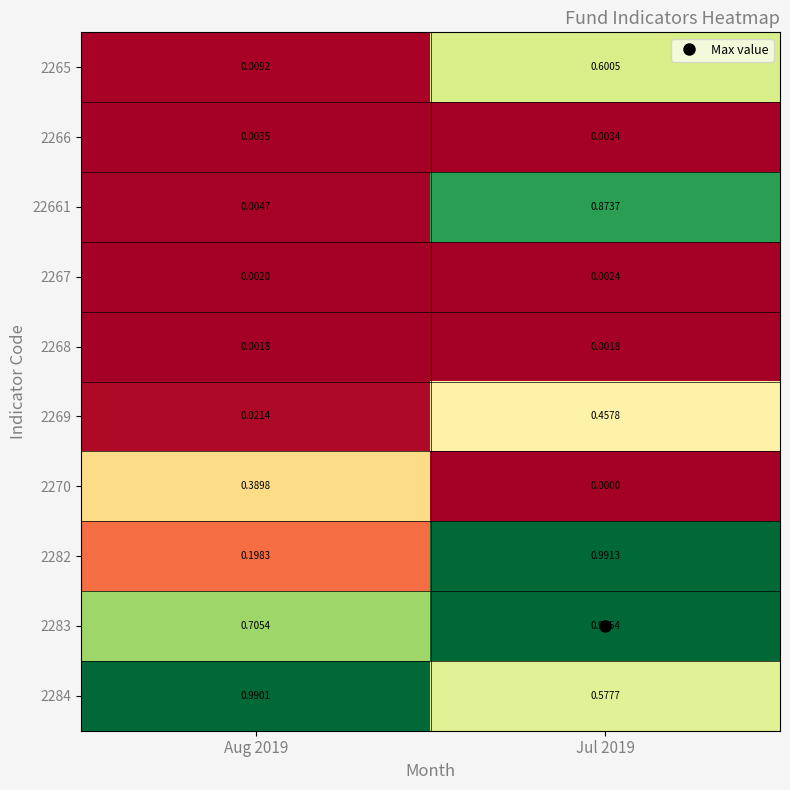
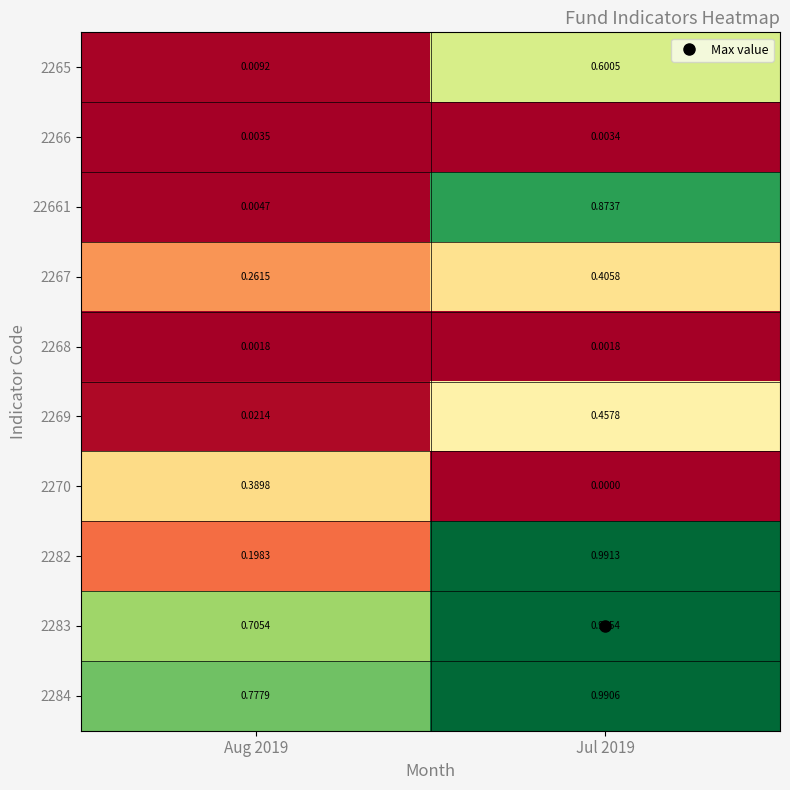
  {
    "2265": {
      "Aug 2019": 0.0092,
      "Jul 2019": 0.6005
    },
    "2266": {
      "Aug 2019": 0.0035,
      "Jul 2019": 0.0034
    },
    "22661": {
      "Aug 2019": 0.0047,
      "Jul 2019": 0.8737
    },
    "2267": {
-     "Aug 2019": 0.0020,
-     "Jul 2019": 0.0024
+     "Aug 2019": 0.2615,
+     "Jul 2019": 0.4058
    },
    "2268": {
      "Aug 2019": 0.0018,
      "Jul 2019": 0.0018
    },
    "2269": {
      "Aug 2019": 0.0214,
      "Jul 2019": 0.4578
    },
    "2270": {
      "Aug 2019": 0.3898,
      "Jul 2019": 0.0000
    },
    "2282": {
      "Aug 2019": 0.1983,
      "Jul 2019": 0.9913
    },
    "2283": {
      "Aug 2019": 0.7054
    },
    "2284": {
-     "Aug 2019": 0.9901,
-     "Jul 2019": 0.5777
+     "Aug 2019": 0.7779,
+     "Jul 2019": 0.9906
    }
  }
